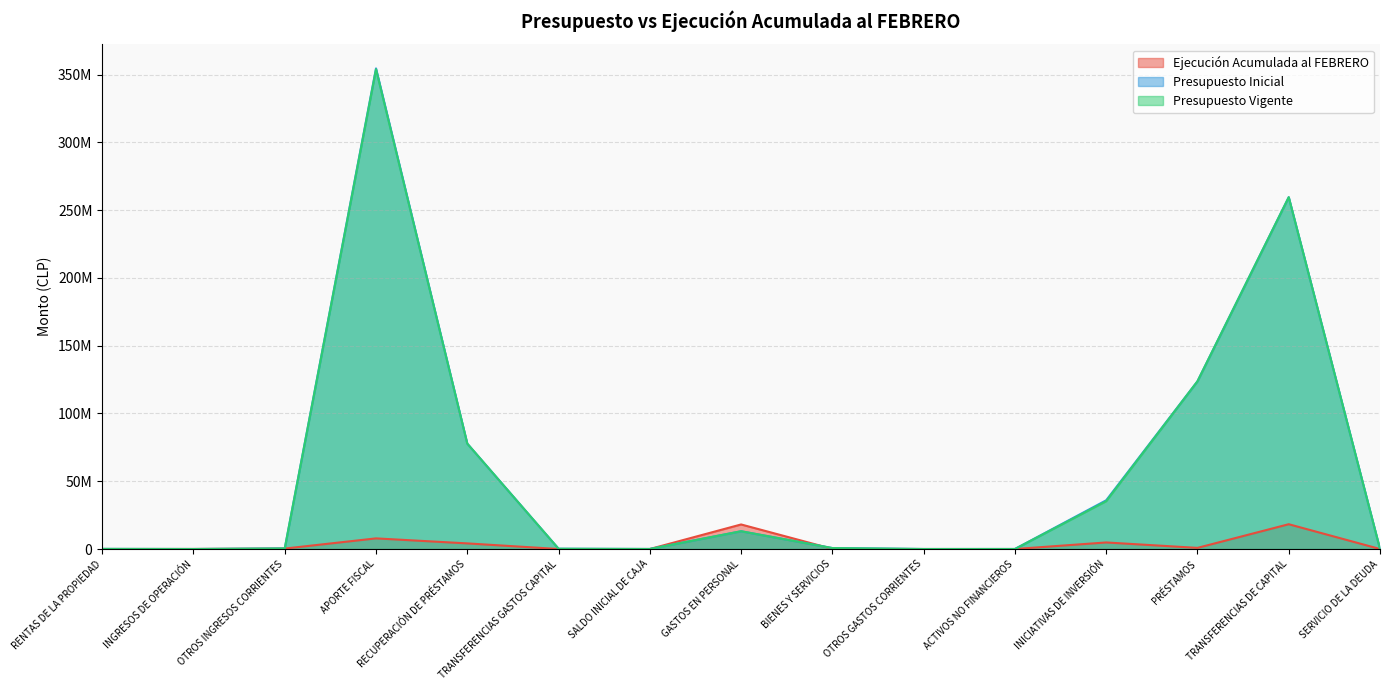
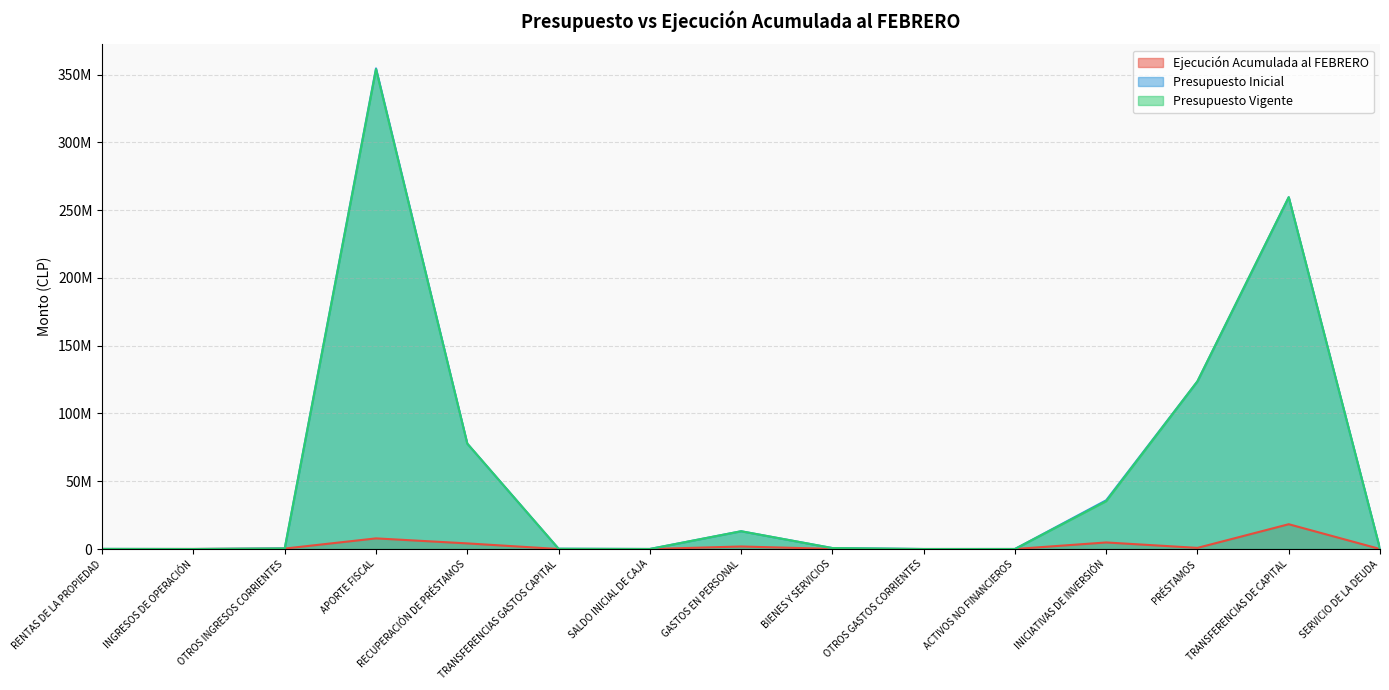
  {
    "Ejecución Acumulada al FEBRERO": {
      "APORTE FISCAL": 8000000,
      "RECUPERACIÓN DE PRÉSTAMOS": 4000000,
-     "GASTOS EN PERSONAL": 18000000,
+     "GASTOS EN PERSONAL": 2000000,
      "INICIATIVAS DE INVERSIÓN": 5000000,
      "PRÉSTAMOS": 1000000,
      "TRANSFERENCIAS DE CAPITAL": 18000000
    }
  }
